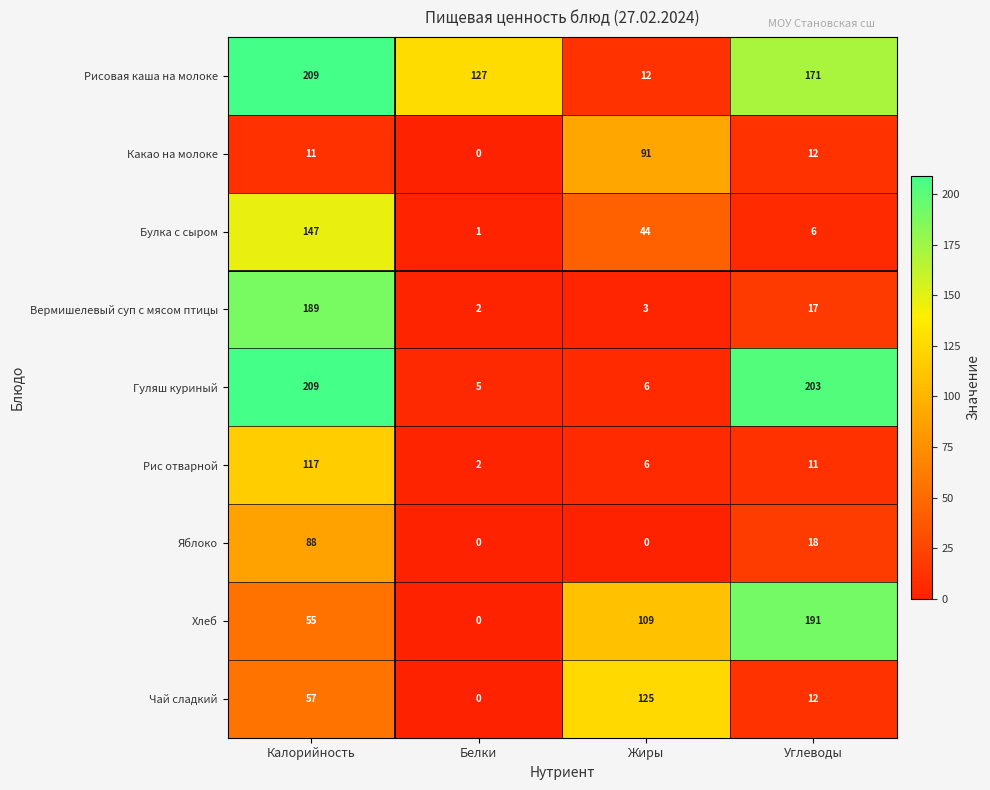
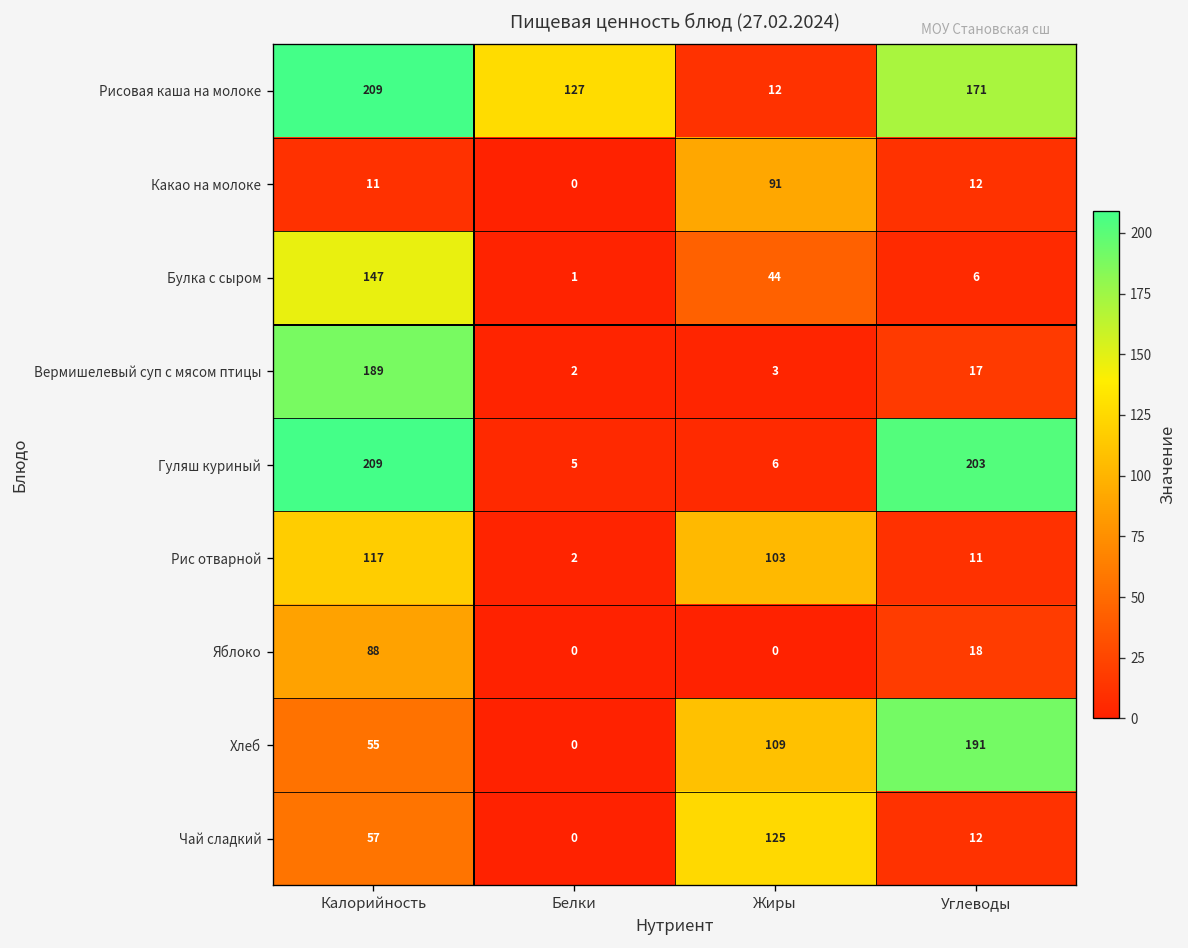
  {
    "Рисовая каша на молоке": {
      "Калорийность": 209,
      "Белки": 127,
      "Жиры": 12,
      "Углеводы": 171
    },
    "Какао на молоке": {
      "Калорийность": 11,
      "Белки": 0,
      "Жиры": 91,
      "Углеводы": 12
    },
    "Булка с сыром": {
      "Калорийность": 147,
      "Белки": 1,
      "Жиры": 44,
      "Углеводы": 6
    },
    "Вермишелевый суп с мясом птицы": {
      "Калорийность": 189,
      "Белки": 2,
      "Жиры": 3,
      "Углеводы": 17
    },
    "Гуляш куриный": {
      "Калорийность": 209,
      "Белки": 5,
      "Жиры": 6,
      "Углеводы": 203
    },
    "Рис отварной": {
      "Калорийность": 117,
      "Белки": 2,
-     "Жиры": 6,
+     "Жиры": 103,
      "Углеводы": 11
    },
    "Яблоко": {
      "Калорийность": 88,
      "Белки": 0,
      "Жиры": 0,
      "Углеводы": 18
    },
    "Хлеб": {
      "Калорийность": 55,
      "Белки": 0,
      "Жиры": 109,
      "Углеводы": 191
    },
    "Чай сладкий": {
      "Калорийность": 57,
      "Белки": 0,
      "Жиры": 125,
      "Углеводы": 12
    }
  }
